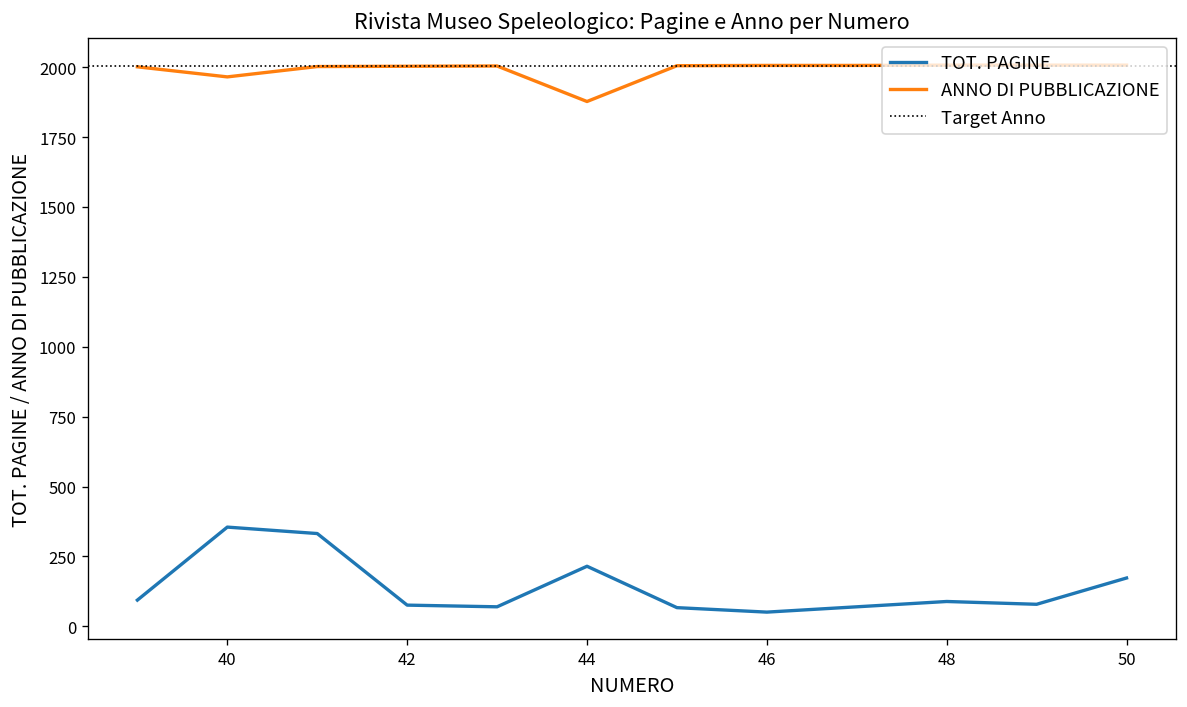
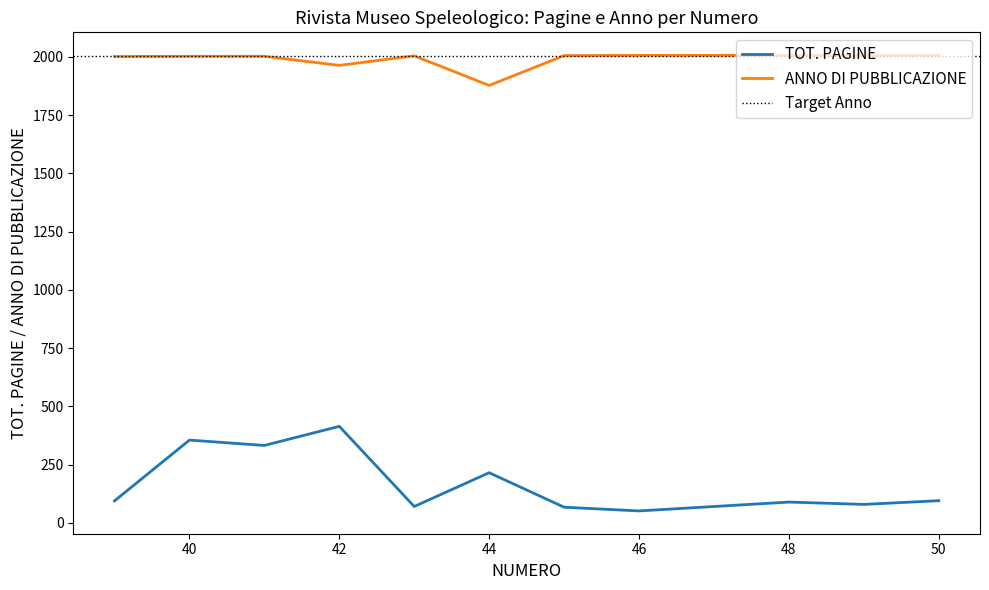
  {
    "TOT. PAGINE": {
      "40": 360,
-     "42": 80,
+     "42": 410,
      "44": 220,
      "46": 50,
      "48": 90,
-     "50": 170
+     "50": 100
    },
    "ANNO DI PUBBLICAZIONE": {
-     "40": 1970,
-     "42": 2000,
+     "40": 2000,
+     "42": 1960,
      "44": 1880,
      "46": 2010
    }
  }
